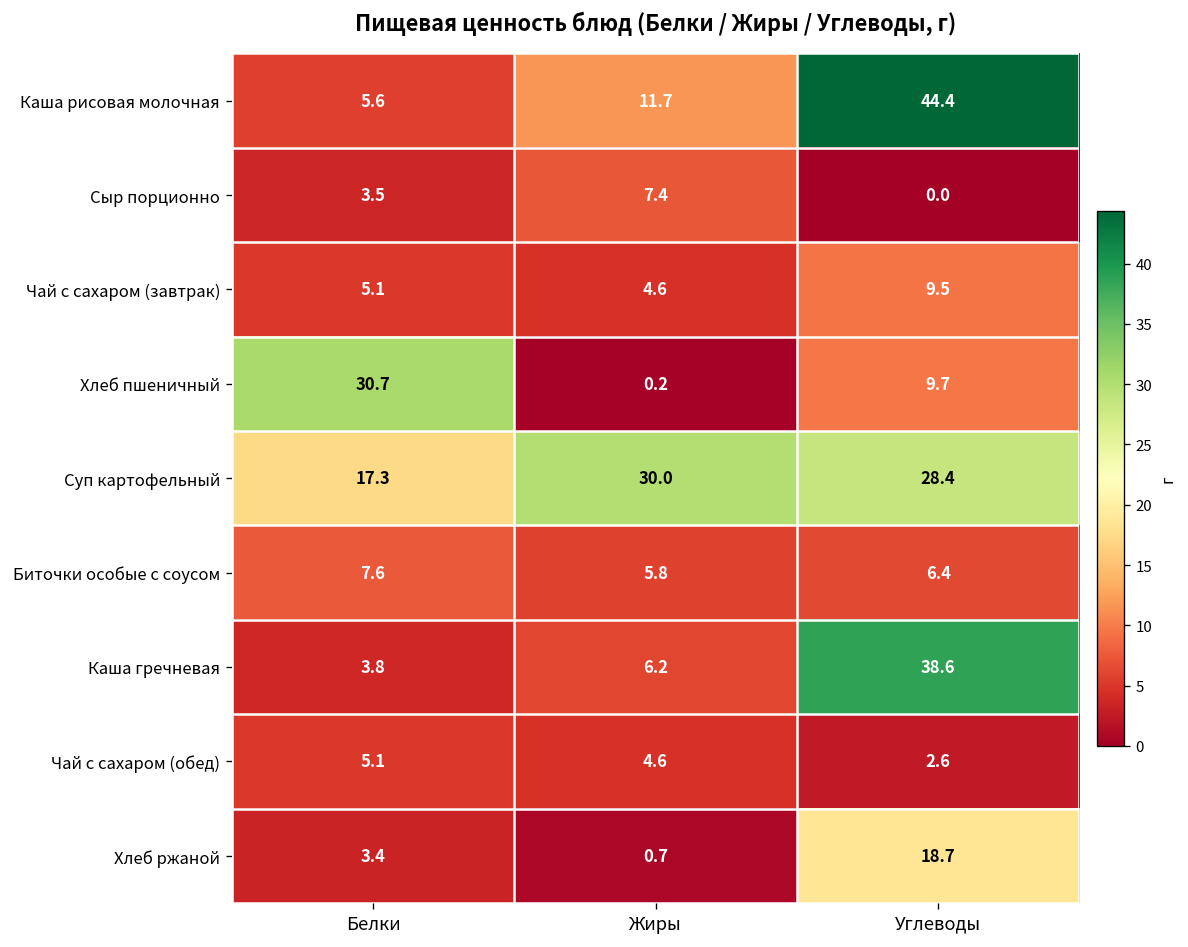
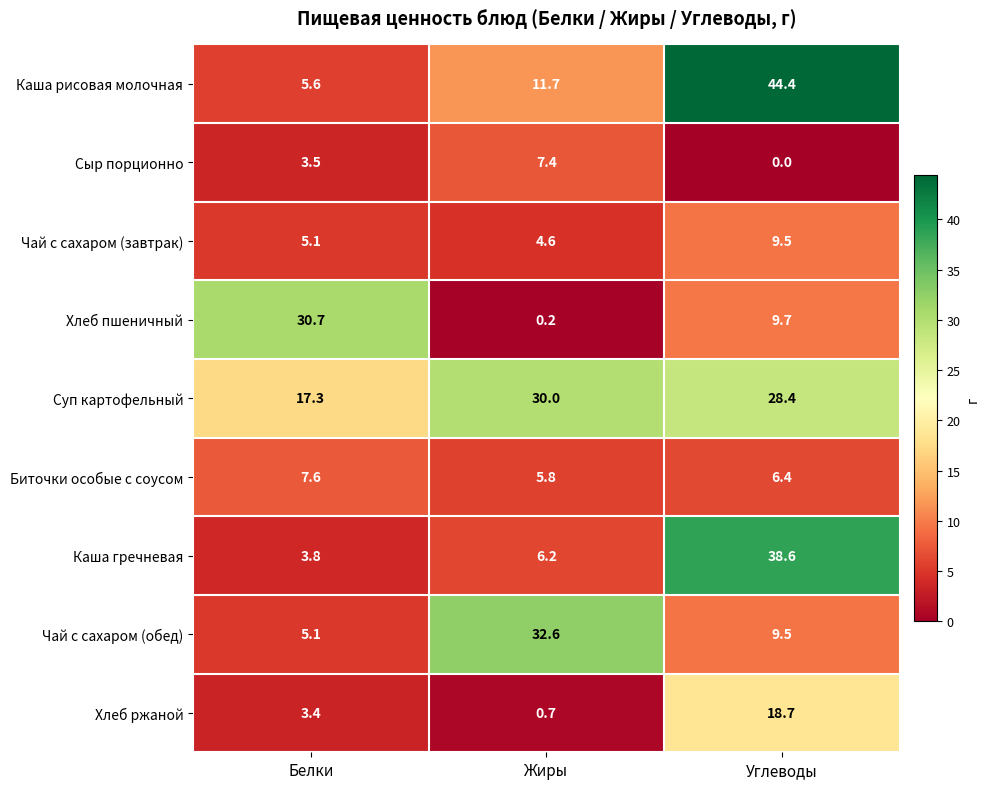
  {
    "Каша рисовая молочная": {
      "Белки": 5.6,
      "Жиры": 11.7,
      "Углеводы": 44.4
    },
    "Сыр порционно": {
      "Белки": 3.5,
      "Жиры": 7.4,
      "Углеводы": 0.0
    },
    "Чай с сахаром (завтрак)": {
      "Белки": 5.1,
      "Жиры": 4.6,
      "Углеводы": 9.5
    },
    "Хлеб пшеничный": {
      "Белки": 30.7,
      "Жиры": 0.2,
      "Углеводы": 9.7
    },
    "Суп картофельный": {
      "Белки": 17.3,
      "Жиры": 30.0,
      "Углеводы": 28.4
    },
    "Биточки особые с соусом": {
      "Белки": 7.6,
      "Жиры": 5.8,
      "Углеводы": 6.4
    },
    "Каша гречневая": {
      "Белки": 3.8,
      "Жиры": 6.2,
      "Углеводы": 38.6
    },
    "Чай с сахаром (обед)": {
      "Белки": 5.1,
-     "Жиры": 4.6,
-     "Углеводы": 2.6
+     "Жиры": 32.6,
+     "Углеводы": 9.5
    },
    "Хлеб ржаной": {
      "Белки": 3.4,
      "Жиры": 0.7,
      "Углеводы": 18.7
    }
  }
